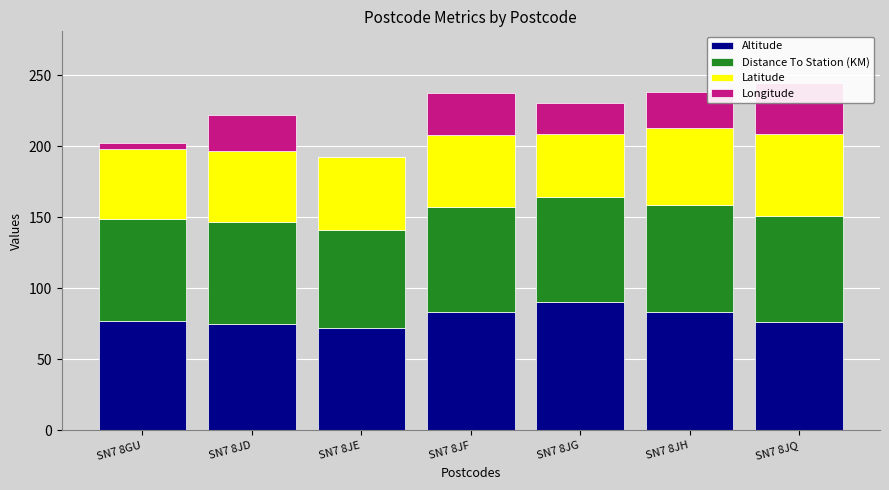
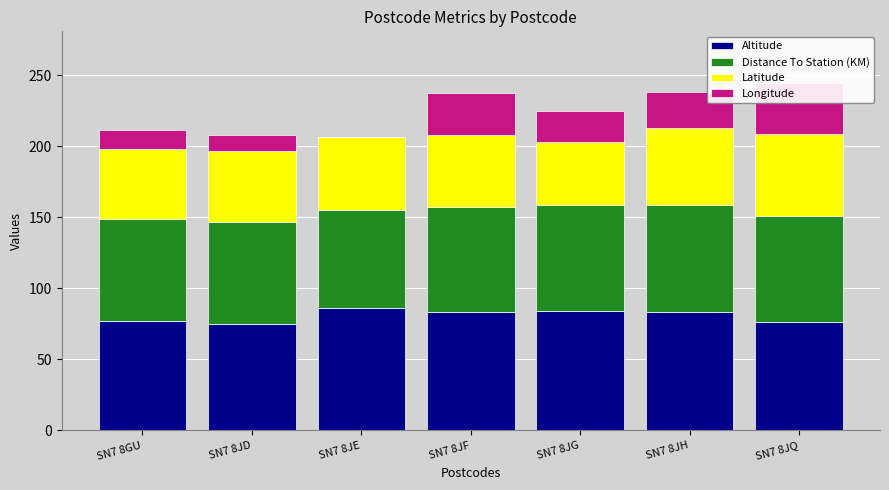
  {
    "Altitude": {
      "SN7 8GU": 77,
      "SN7 8JD": 75,
-     "SN7 8JE": 72,
+     "SN7 8JE": 86,
      "SN7 8JF": 83,
-     "SN7 8JG": 90,
+     "SN7 8JG": 84,
      "SN7 8JH": 83,
      "SN7 8JQ": 76
    },
    "Distance To Station (KM)": {
      "SN7 8GU": 72,
      "SN7 8JD": 72,
      "SN7 8JE": 69,
      "SN7 8JF": 74,
      "SN7 8JG": 74,
      "SN7 8JH": 76,
      "SN7 8JQ": 75
    },
    "Latitude": {
      "SN7 8GU": 49,
      "SN7 8JD": 50,
      "SN7 8JE": 52,
      "SN7 8JF": 51,
      "SN7 8JG": 44,
      "SN7 8JH": 54,
      "SN7 8JQ": 58
    },
    "Longitude": {
-     "SN7 8GU": 4,
-     "SN7 8JD": 25,
+     "SN7 8GU": 13,
+     "SN7 8JD": 11,
      "SN7 8JF": 29,
      "SN7 8JG": 22,
      "SN7 8JH": 25
    }
  }
